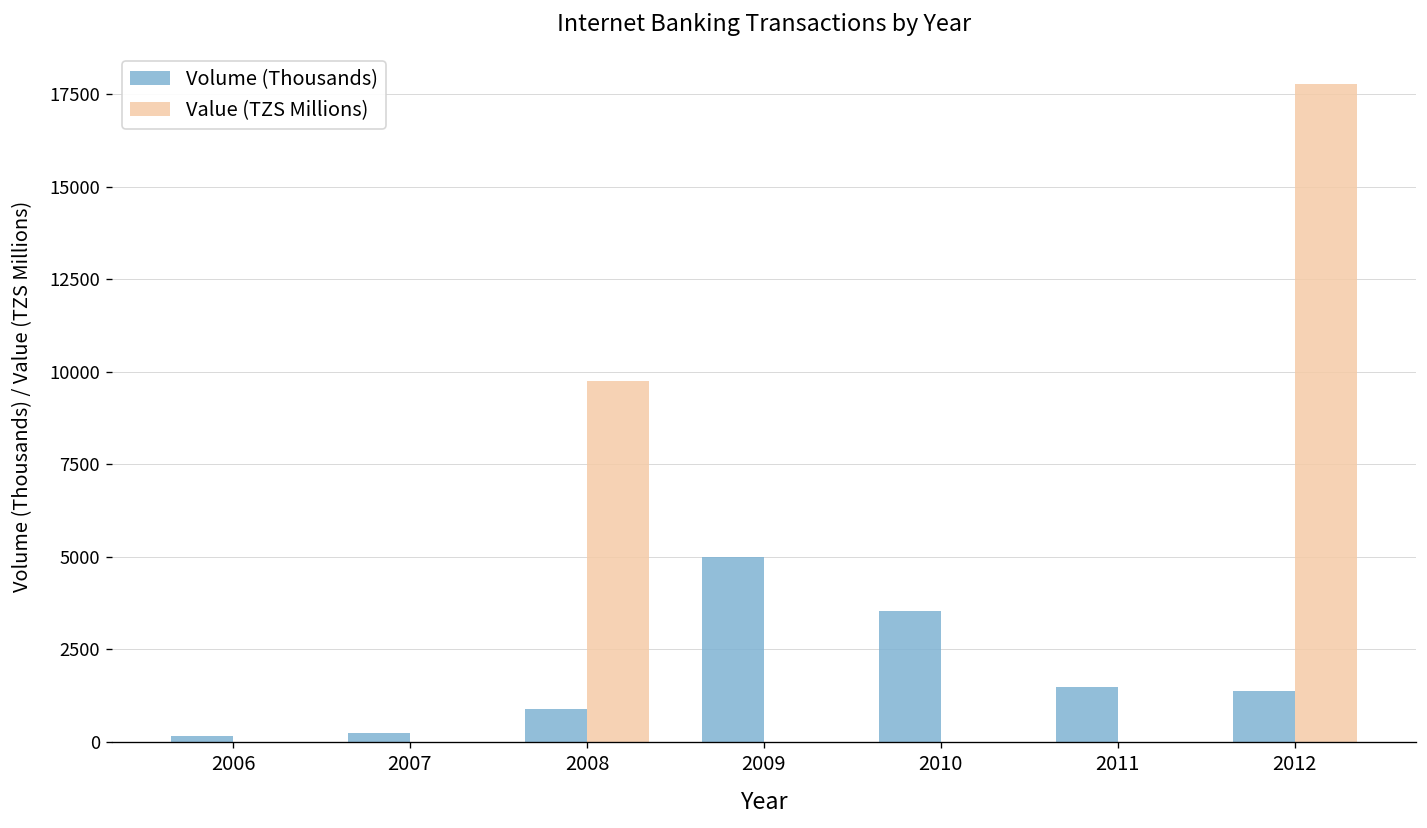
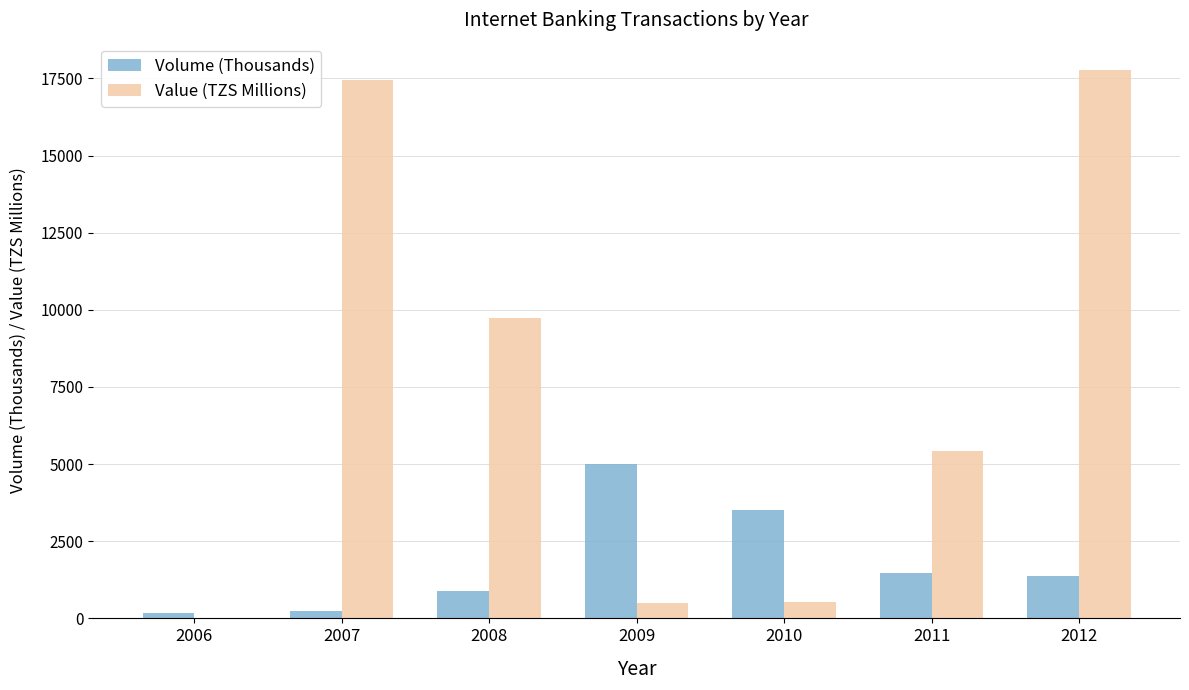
  {
    "Volume (Thousands)": {
      "2006": 200,
      "2007": 200,
      "2008": 900,
      "2009": 5000,
      "2010": 3500,
      "2011": 1500,
      "2012": 1400
    },
    "Value (TZS Millions)": {
-     "2007": 0,
+     "2007": 17400,
      "2008": 9700,
-     "2009": 0,
-     "2010": 0,
-     "2011": 0,
+     "2009": 500,
+     "2010": 500,
+     "2011": 5400,
      "2012": 17800
    }
  }
